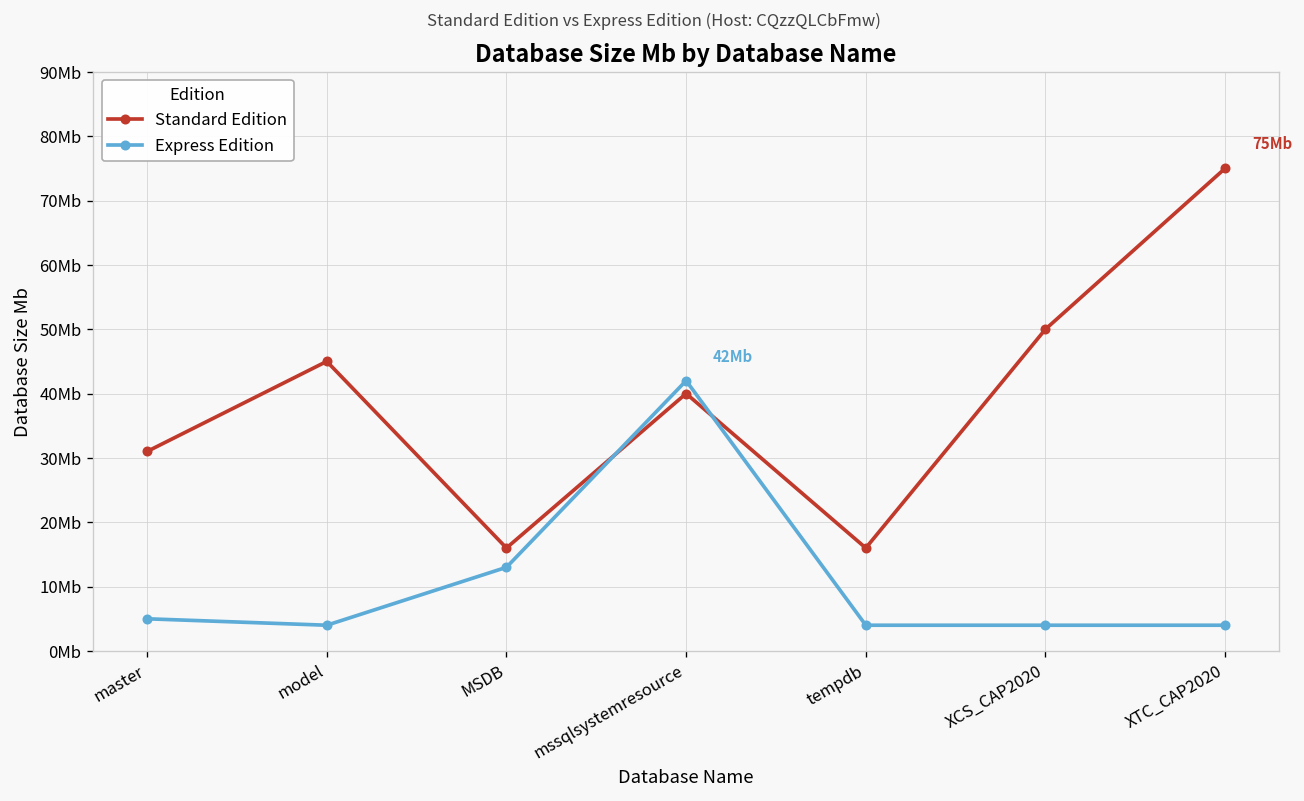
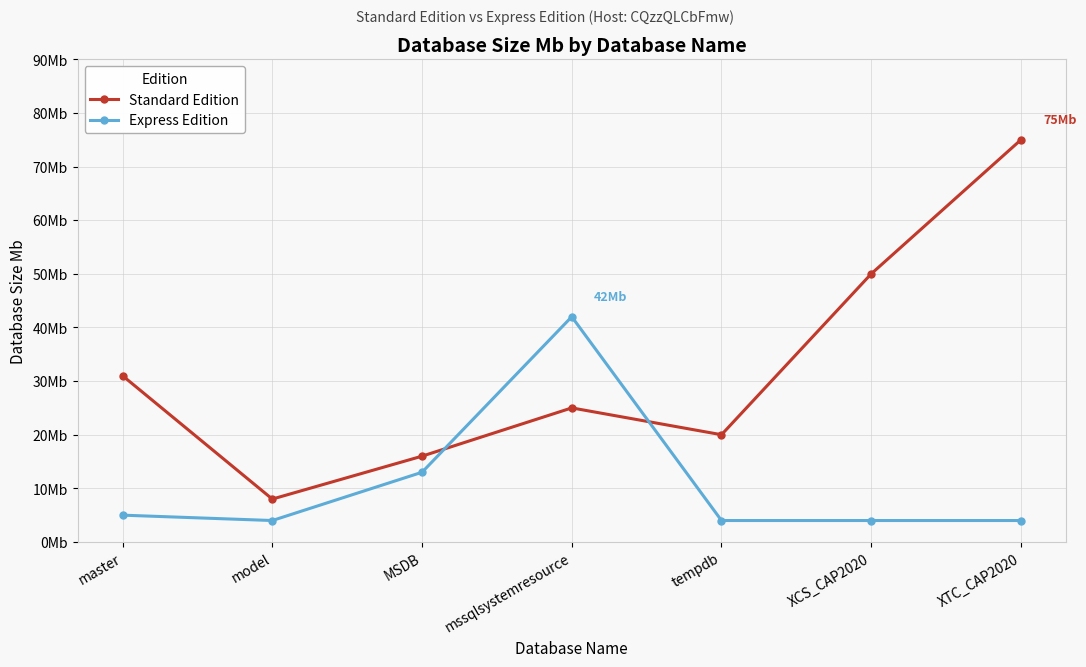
  {
    "Standard Edition": {
      "master": "31Mb",
-     "model": "45Mb",
+     "model": "8Mb",
      "MSDB": "16Mb",
-     "mssqlsystemresource": "40Mb",
-     "tempdb": "16Mb",
+     "mssqlsystemresource": "25Mb",
+     "tempdb": "20Mb",
      "XCS_CAP2020": "50Mb",
      "XTC_CAP2020": "75Mb"
    },
    "Express Edition": {
      "master": "5Mb",
      "model": "4Mb",
      "MSDB": "13Mb",
      "mssqlsystemresource": "42Mb",
      "tempdb": "4Mb",
      "XCS_CAP2020": "4Mb",
      "XTC_CAP2020": "4Mb"
    }
  }
